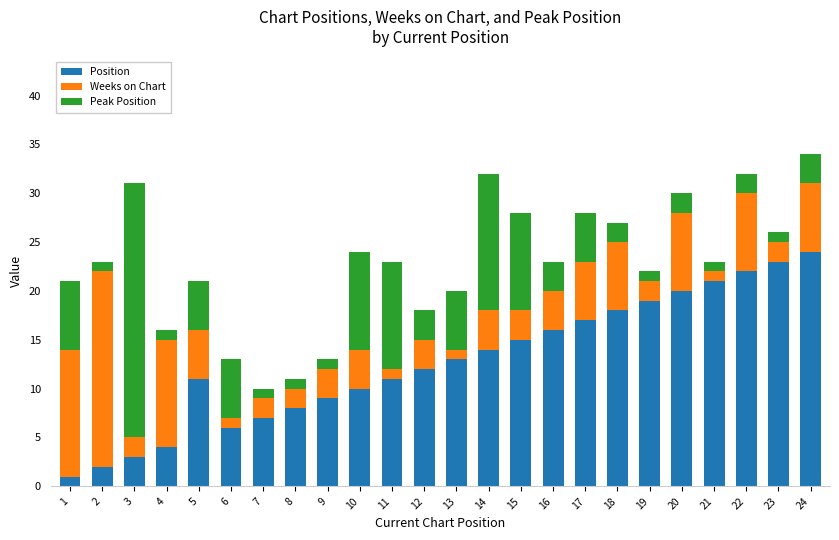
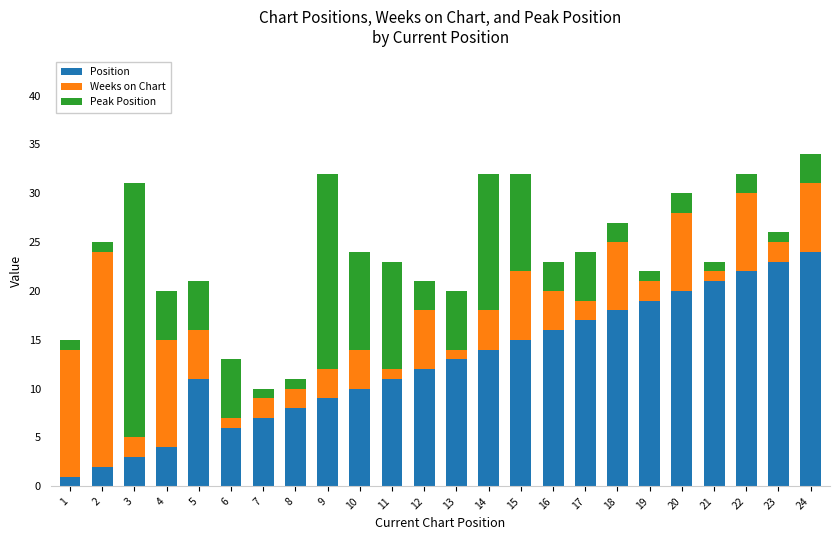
  {
    "Position": {
      "1": 1,
      "2": 2,
      "3": 3,
      "4": 4,
      "5": 11,
      "6": 6,
      "7": 7,
      "8": 8,
      "9": 9,
      "10": 10,
      "11": 11,
      "12": 12,
      "13": 13,
      "14": 14,
      "15": 15,
      "16": 16,
      "17": 17,
      "18": 18,
      "19": 19,
      "20": 20,
      "21": 21,
      "22": 22,
      "23": 23,
      "24": 24
    },
    "Weeks on Chart": {
      "1": 13,
-     "2": 20,
+     "2": 22,
      "3": 2,
      "4": 11,
      "5": 5,
      "6": 1,
      "7": 2,
      "8": 2,
      "9": 3,
      "10": 4,
      "11": 1,
-     "12": 3,
+     "12": 6,
      "13": 1,
      "14": 4,
-     "15": 3,
+     "15": 7,
      "16": 4,
-     "17": 6,
+     "17": 2,
      "18": 7,
      "19": 2,
      "20": 8,
      "21": 1,
      "22": 8,
      "23": 2,
      "24": 7
    },
    "Peak Position": {
-     "1": 7,
+     "1": 1,
      "2": 1,
      "3": 26,
-     "4": 1,
+     "4": 5,
      "5": 5,
      "6": 6,
      "7": 1,
      "8": 1,
-     "9": 1,
+     "9": 20,
      "10": 10,
      "11": 11,
      "12": 3,
      "13": 6,
      "14": 14,
      "15": 10,
      "16": 3,
      "17": 5,
      "18": 2,
      "19": 1,
      "20": 2,
      "21": 1,
      "22": 2,
      "23": 1,
      "24": 3
    }
  }
